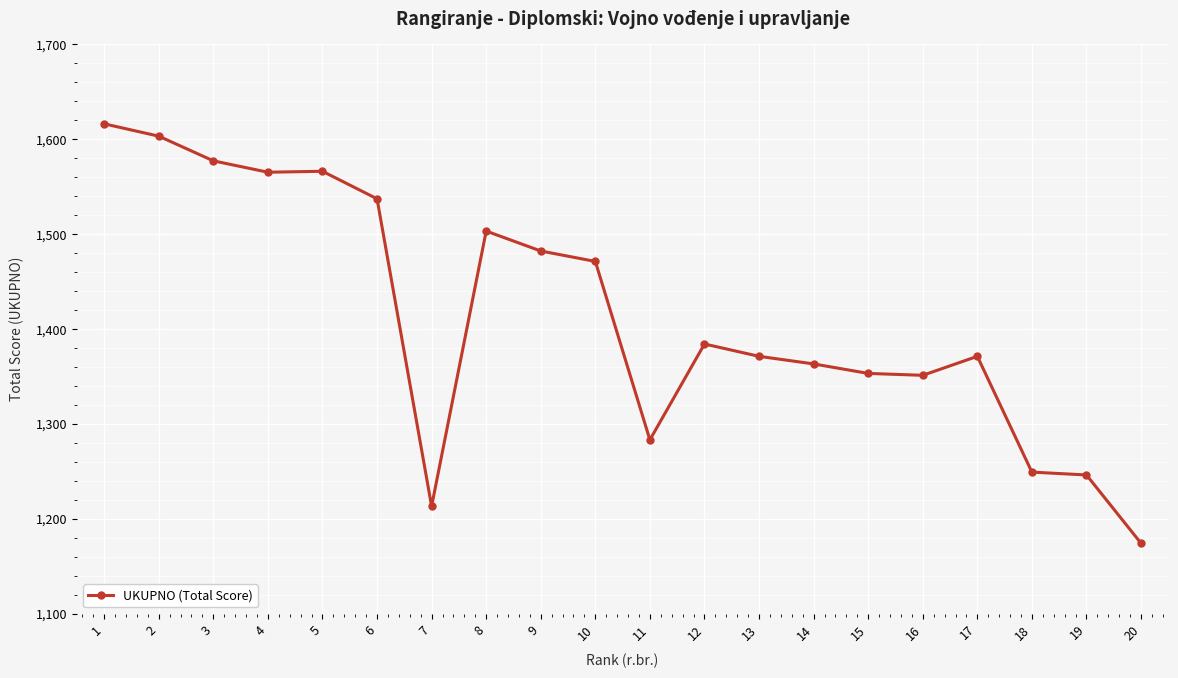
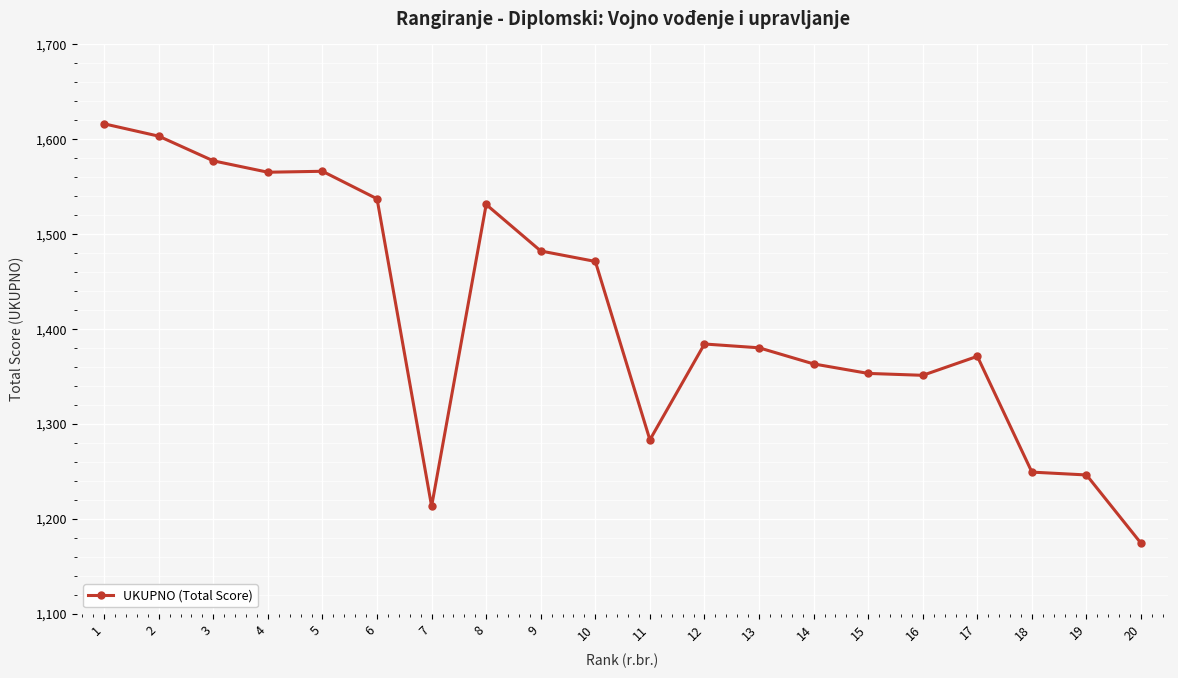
  {
    "1": "1,620",
    "2": "1,600",
    "3": "1,580",
    "4": "1,570",
    "5": "1,570",
    "6": "1,540",
    "7": "1,210",
-   "8": "1,500",
+   "8": "1,530",
    "9": "1,480",
    "10": "1,470",
    "11": "1,280",
    "12": "1,380",
-   "13": "1,370",
+   "13": "1,380",
    "14": "1,360",
    "15": "1,350",
    "16": "1,350",
    "17": "1,370",
    "18": "1,250",
    "19": "1,250",
    "20": "1,170"
  }
